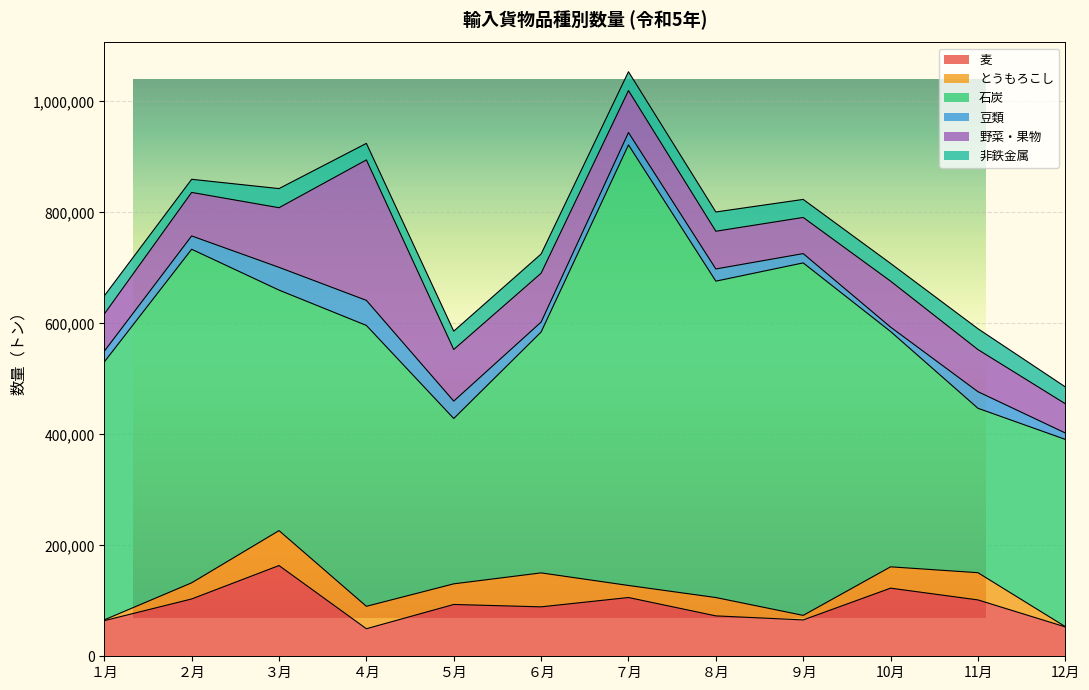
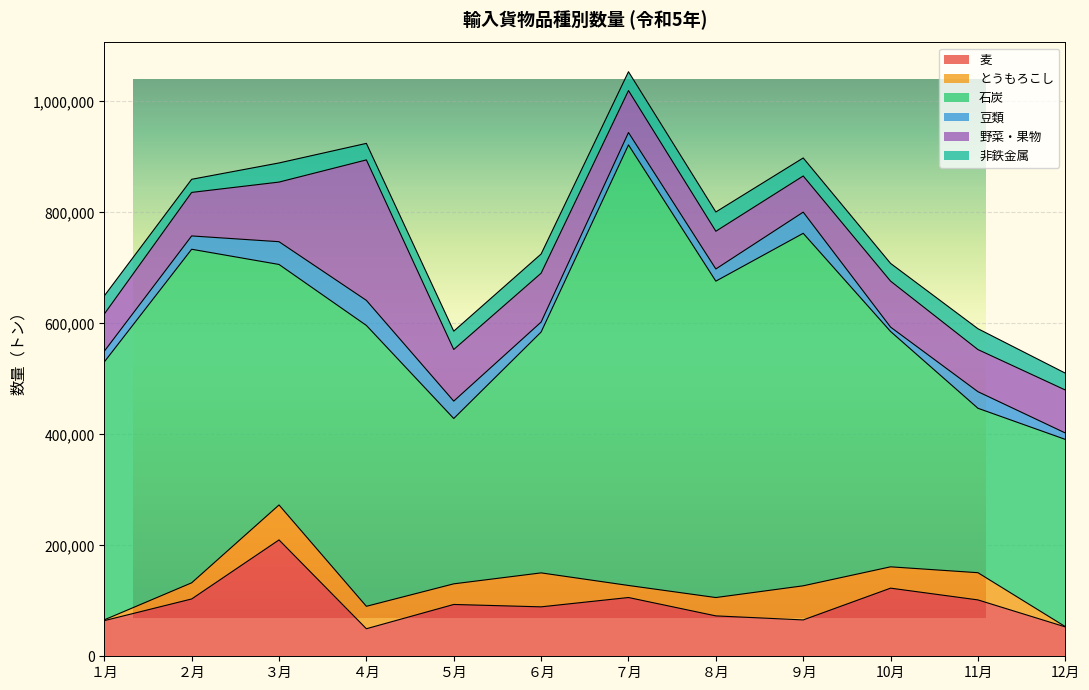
  {
    "輸入貨物品種別数量 (令和5年)": {
      "麦": {
        "２月": "100,000",
-       "３月": "160,000",
+       "３月": "210,000",
        "４月": "50,000",
        "５月": "90,000",
        "６月": "90,000",
        "７月": "110,000",
        "８月": "70,000",
        "９月": "70,000",
        "10月": "120,000",
        "11月": "100,000"
      },
      "とうもろこし": {
        "２月": "30,000",
        "３月": "60,000",
        "４月": "40,000",
        "５月": "40,000",
        "６月": "60,000",
        "７月": "20,000",
        "８月": "30,000",
-       "９月": "10,000",
+       "９月": "60,000",
        "10月": "40,000",
        "11月": "50,000"
      },
      "豆類": {
        "１月": "20,000",
        "２月": "20,000",
        "３月": "40,000",
        "４月": "50,000",
        "５月": "30,000",
        "６月": "20,000",
        "７月": "20,000",
        "８月": "20,000",
-       "９月": "20,000",
+       "９月": "40,000",
        "10月": "10,000",
        "11月": "30,000",
        "12月": "10,000"
      },
      "野菜・果物": {
        "１月": "70,000",
        "２月": "80,000",
        "３月": "110,000",
        "４月": "250,000",
        "５月": "90,000",
        "６月": "90,000",
        "７月": "80,000",
        "８月": "70,000",
        "９月": "70,000",
        "10月": "80,000",
        "11月": "80,000",
-       "12月": "50,000"
+       "12月": "80,000"
      }
    }
  }
